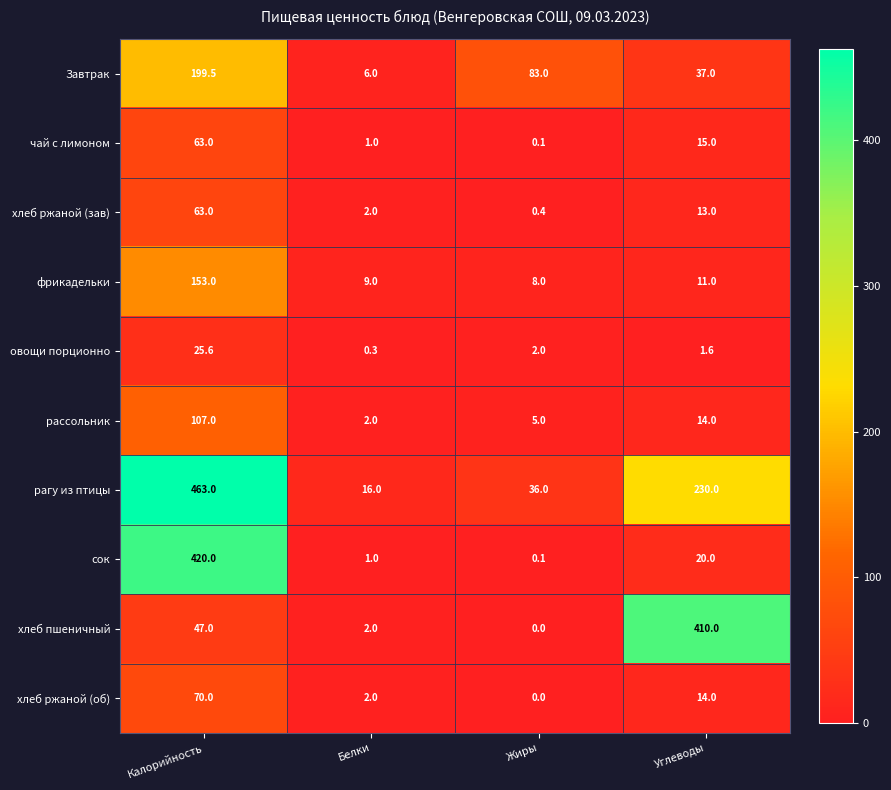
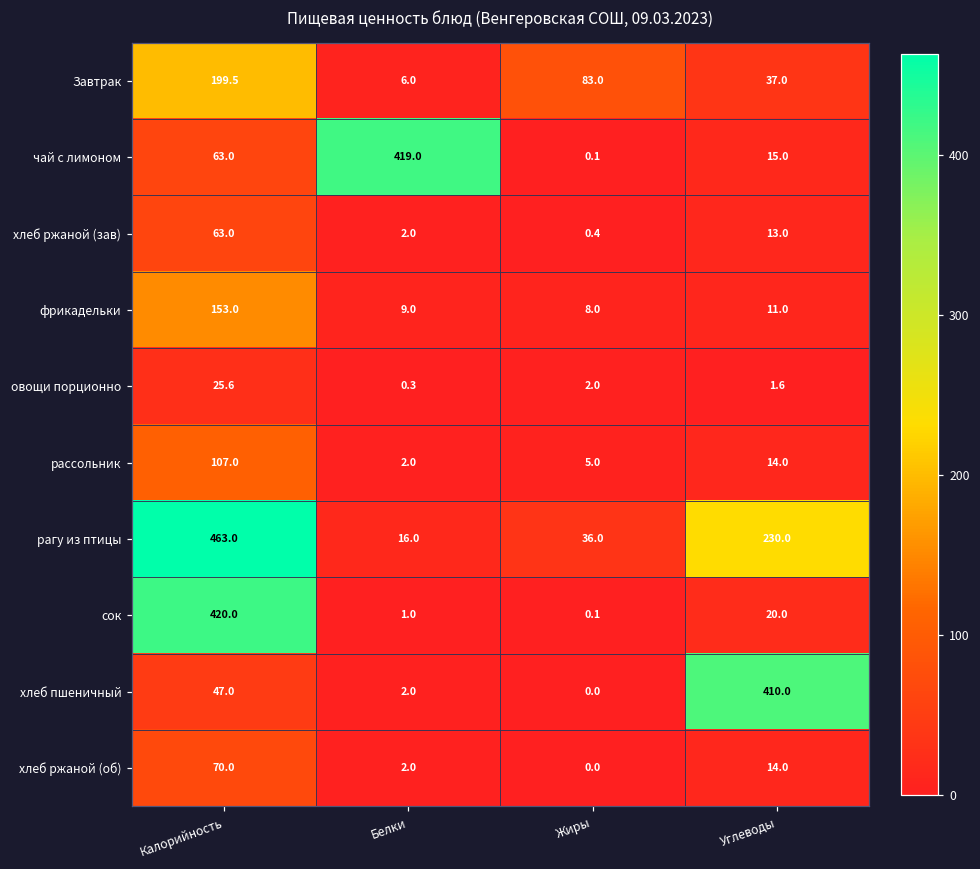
  {
    "Завтрак": {
      "Калорийность": 199.5,
      "Белки": 6.0,
      "Жиры": 83.0,
      "Углеводы": 37.0
    },
    "чай с лимоном": {
      "Калорийность": 63.0,
-     "Белки": 1.0,
+     "Белки": 419.0,
      "Жиры": 0.1,
      "Углеводы": 15.0
    },
    "хлеб ржаной (зав)": {
      "Калорийность": 63.0,
      "Белки": 2.0,
      "Жиры": 0.4,
      "Углеводы": 13.0
    },
    "фрикадельки": {
      "Калорийность": 153.0,
      "Белки": 9.0,
      "Жиры": 8.0,
      "Углеводы": 11.0
    },
    "овощи порционно": {
      "Калорийность": 25.6,
      "Белки": 0.3,
      "Жиры": 2.0,
      "Углеводы": 1.6
    },
    "рассольник": {
      "Калорийность": 107.0,
      "Белки": 2.0,
      "Жиры": 5.0,
      "Углеводы": 14.0
    },
    "рагу из птицы": {
      "Калорийность": 463.0,
      "Белки": 16.0,
      "Жиры": 36.0,
      "Углеводы": 230.0
    },
    "сок": {
      "Калорийность": 420.0,
      "Белки": 1.0,
      "Жиры": 0.1,
      "Углеводы": 20.0
    },
    "хлеб пшеничный": {
      "Калорийность": 47.0,
      "Белки": 2.0,
      "Жиры": 0.0,
      "Углеводы": 410.0
    },
    "хлеб ржаной (об)": {
      "Калорийность": 70.0,
      "Белки": 2.0,
      "Жиры": 0.0,
      "Углеводы": 14.0
    }
  }
